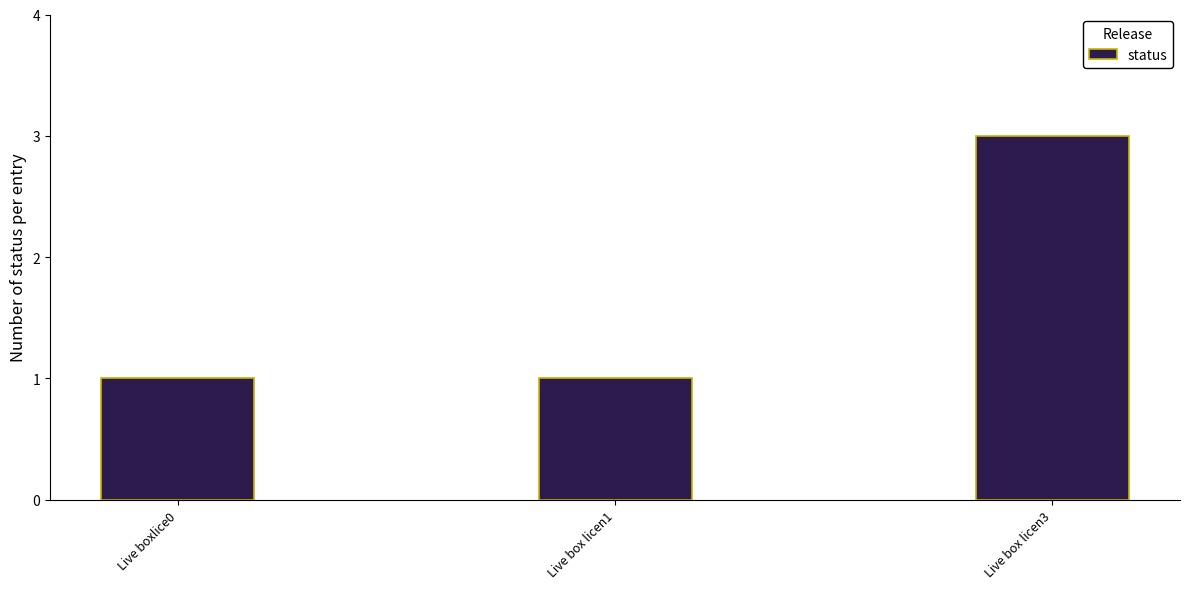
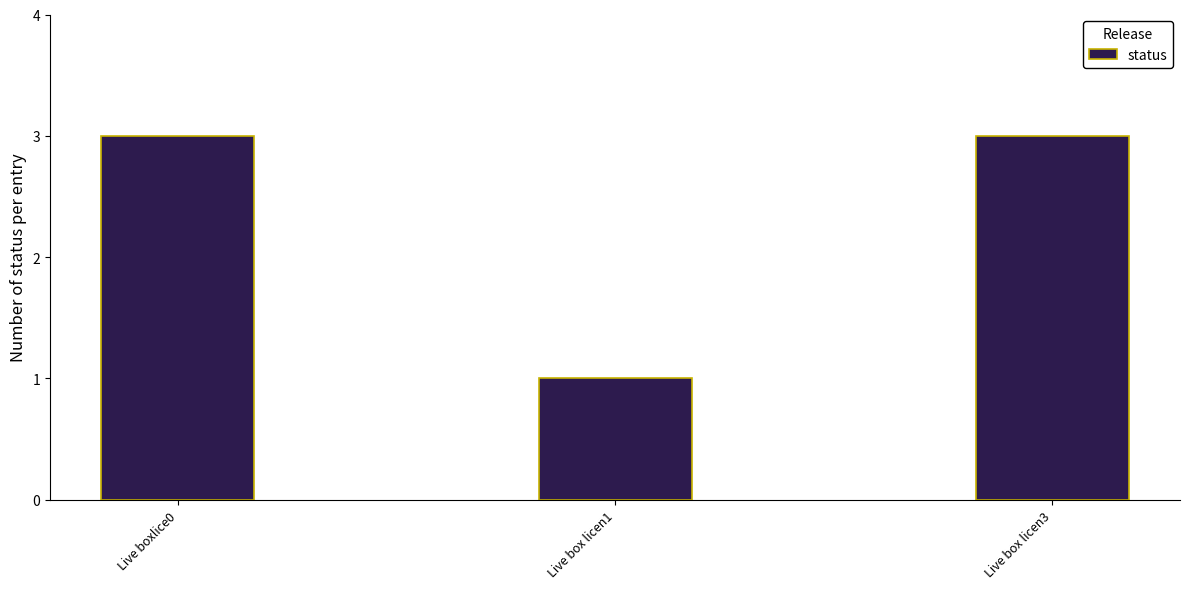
  {
-   "Live boxlice0": 1,
+   "Live boxlice0": 3,
    "Live box licen1": 1,
    "Live box licen3": 3
  }
